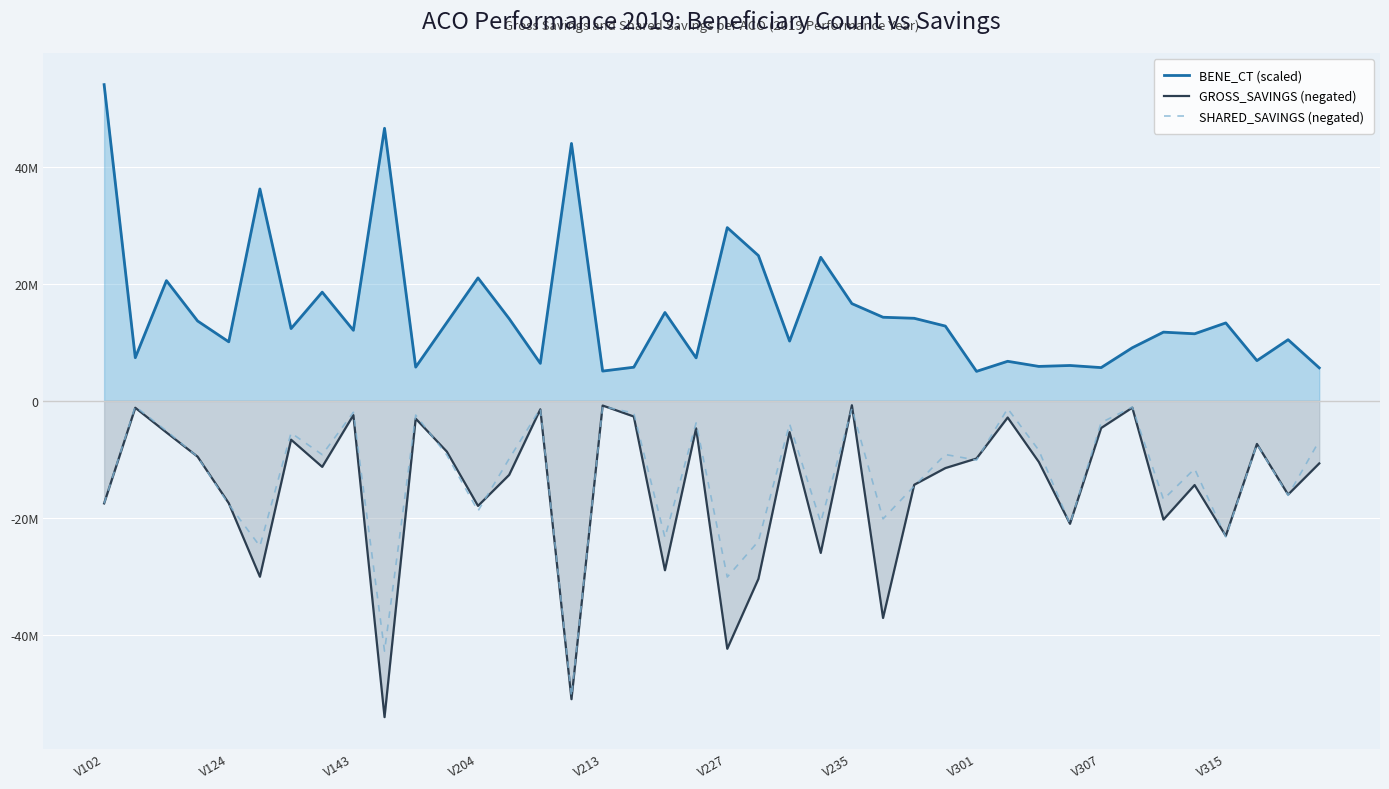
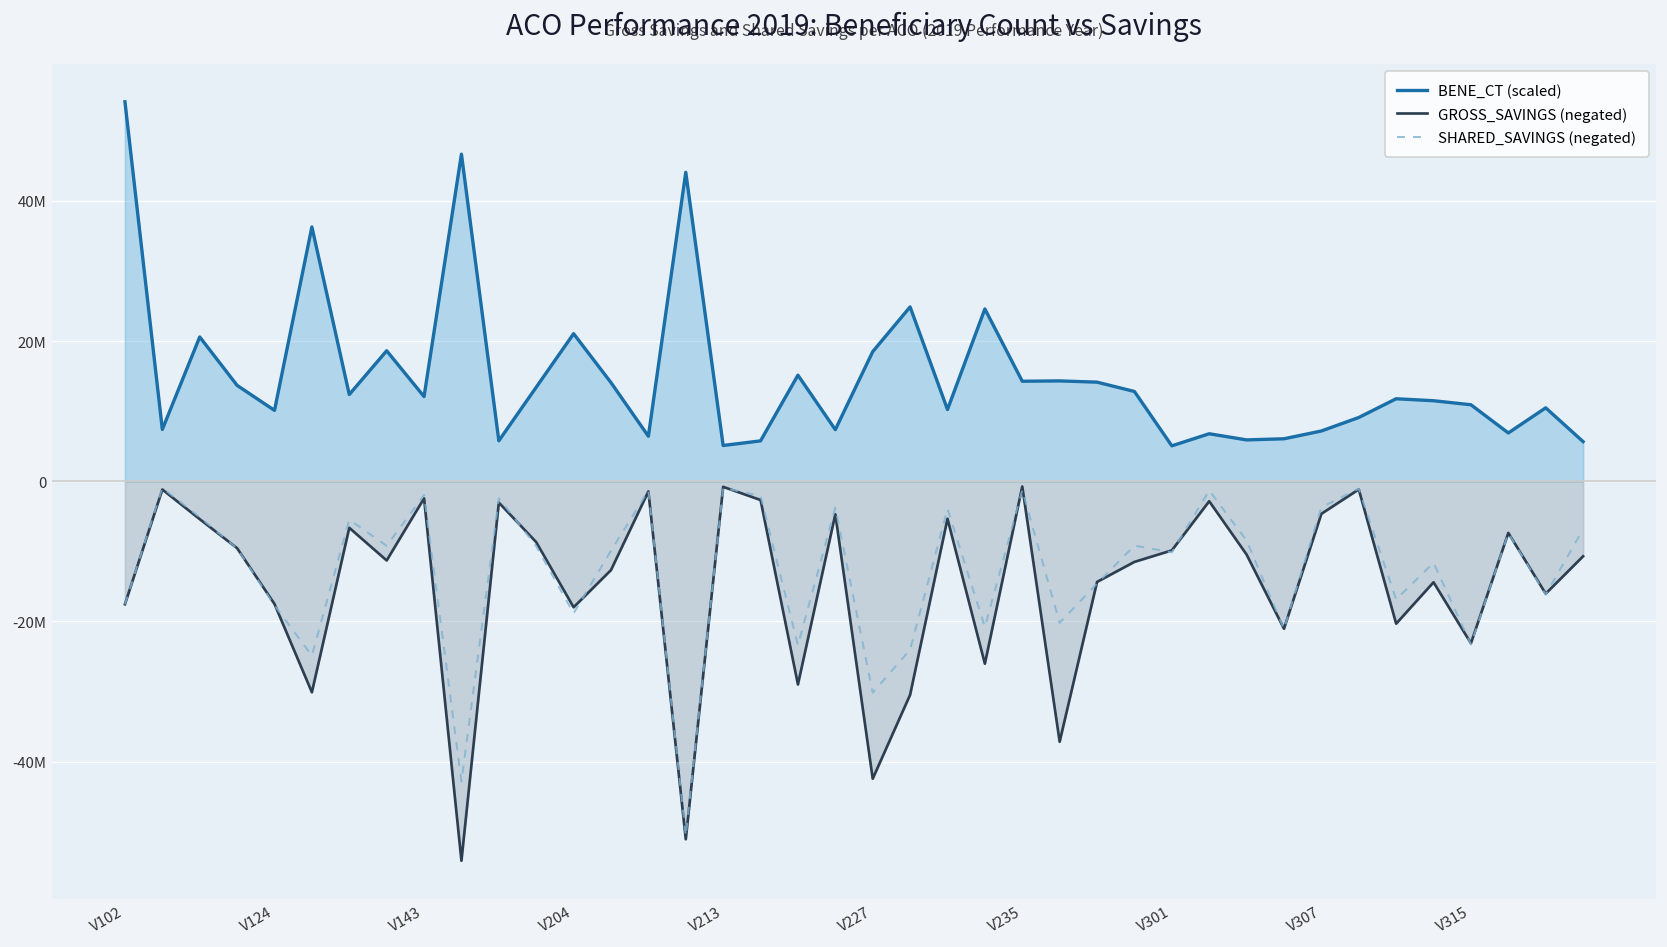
  {
    "BENE_CT (scaled)": {
      "V102": 54000000,
      "V124": 10000000,
      "V143": 12000000,
      "V204": 21000000,
      "V213": 5000000,
-     "V227": 30000000,
-     "V235": 17000000,
+     "V227": 18000000,
+     "V235": 14000000,
      "V301": 5000000,
-     "V307": 6000000,
-     "V315": 13000000
+     "V307": 7000000,
+     "V315": 11000000
    },
    "GROSS_SAVINGS (negated)": {
      "V143": -2000000,
      "V204": -18000000,
      "V227": -42000000,
      "V235": -1000000,
      "V307": -5000000
    }
  }
